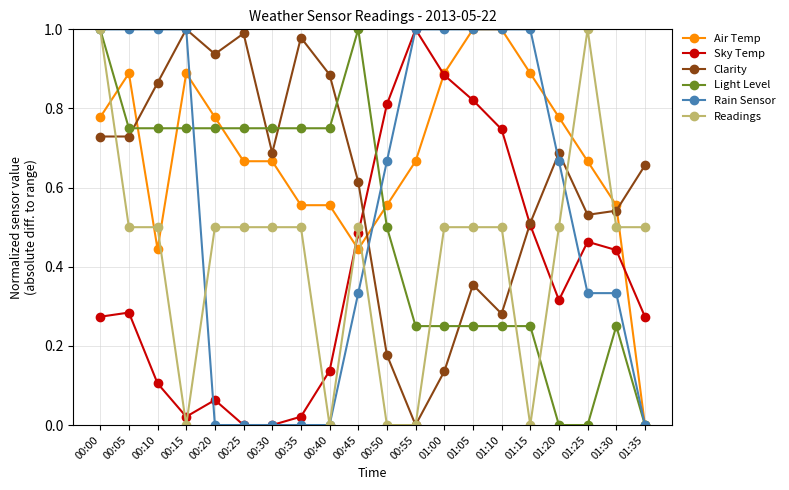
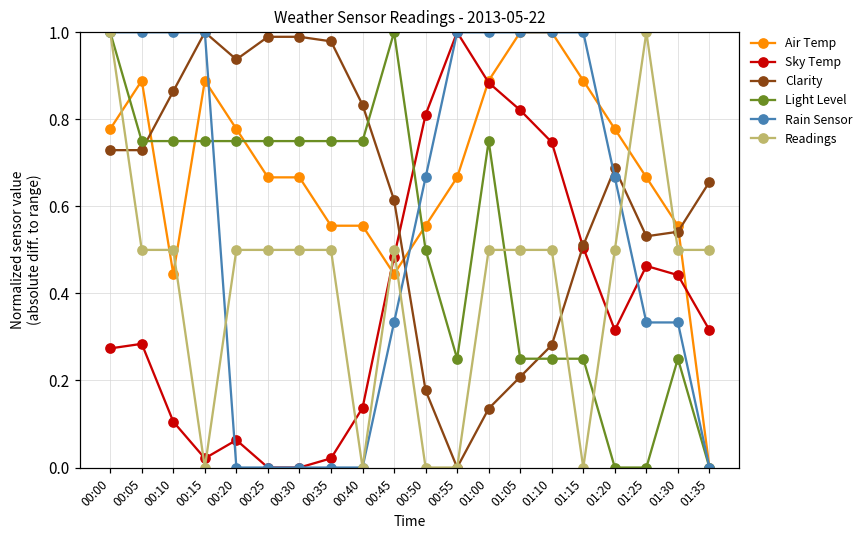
  {
    "Air Temp": {
      "00:00": 0.78,
      "00:05": 0.89,
      "00:10": 0.44,
      "00:15": 0.89,
      "00:20": 0.78,
      "00:25": 0.67,
      "00:30": 0.67,
      "00:35": 0.56,
      "00:40": 0.56,
      "00:45": 0.44,
      "00:50": 0.56,
      "00:55": 0.67,
      "01:15": 0.89,
      "01:20": 0.78,
      "01:25": 0.67,
      "01:30": 0.56
    },
    "Sky Temp": {
      "00:00": 0.27,
      "00:05": 0.28,
      "00:10": 0.11,
      "00:15": 0.02,
      "00:20": 0.06,
      "00:35": 0.02,
      "00:40": 0.14,
      "00:45": 0.48,
      "00:50": 0.81,
      "01:05": 0.82,
      "01:10": 0.75,
      "01:20": 0.32,
      "01:25": 0.46,
      "01:30": 0.44,
-     "01:35": 0.27
+     "01:35": 0.32
    },
    "Clarity": {
      "00:00": 0.73,
      "00:05": 0.73,
      "00:10": 0.86,
      "00:20": 0.94,
      "00:25": 0.99,
-     "00:30": 0.69,
+     "00:30": 0.99,
      "00:35": 0.98,
-     "00:40": 0.89,
+     "00:40": 0.83,
      "00:45": 0.61,
      "00:50": 0.18,
      "01:00": 0.14,
-     "01:05": 0.35,
+     "01:05": 0.21,
      "01:10": 0.28,
      "01:20": 0.69,
      "01:25": 0.53,
      "01:30": 0.54,
      "01:35": 0.66
    },
    "Light Level": {
      "00:05": 0.75,
      "00:10": 0.75,
      "00:15": 0.75,
      "00:20": 0.75,
      "00:25": 0.75,
      "00:30": 0.75,
      "00:35": 0.75,
      "00:40": 0.75,
      "00:45": 1.00,
      "00:50": 0.50,
      "00:55": 0.25,
-     "01:00": 0.25,
+     "01:00": 0.75,
      "01:05": 0.25,
      "01:10": 0.25,
      "01:15": 0.25,
      "01:20": 0.00,
      "01:25": 0.00,
      "01:30": 0.25
    },
    "Rain Sensor": {
      "00:05": 1.00,
      "00:10": 1.00,
      "00:20": 0.00,
      "00:35": 0.00,
      "00:45": 0.33,
      "00:50": 0.67,
      "01:00": 1.00,
      "01:15": 1.00,
      "01:20": 0.67,
      "01:25": 0.33,
      "01:30": 0.33
    },
    "Readings": {
      "00:05": 0.50,
      "00:10": 0.50,
      "00:15": 0.00,
      "00:20": 0.50,
      "00:25": 0.50,
      "00:30": 0.50,
      "00:35": 0.50,
      "00:45": 0.50,
      "00:50": 0.00,
      "01:00": 0.50,
      "01:05": 0.50,
      "01:10": 0.50,
      "01:15": 0.00,
      "01:20": 0.50,
      "01:25": 1.00,
      "01:30": 0.50,
      "01:35": 0.50
    }
  }
